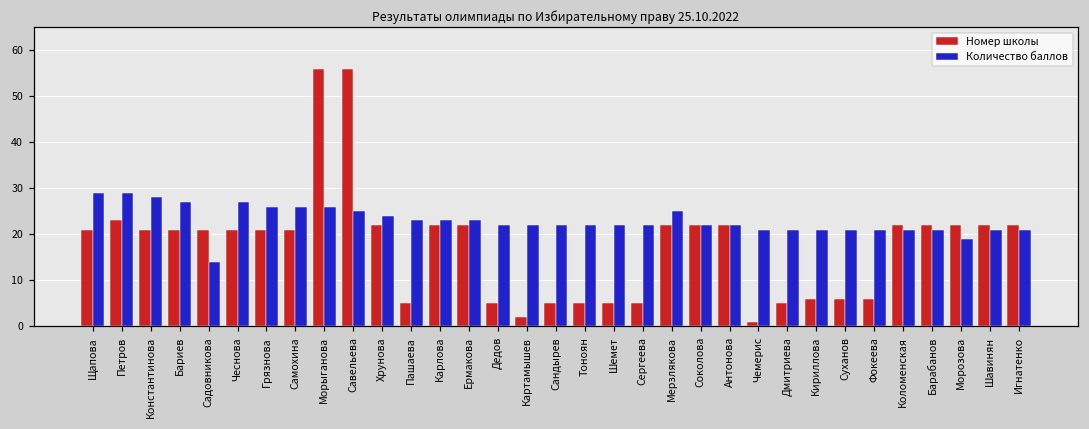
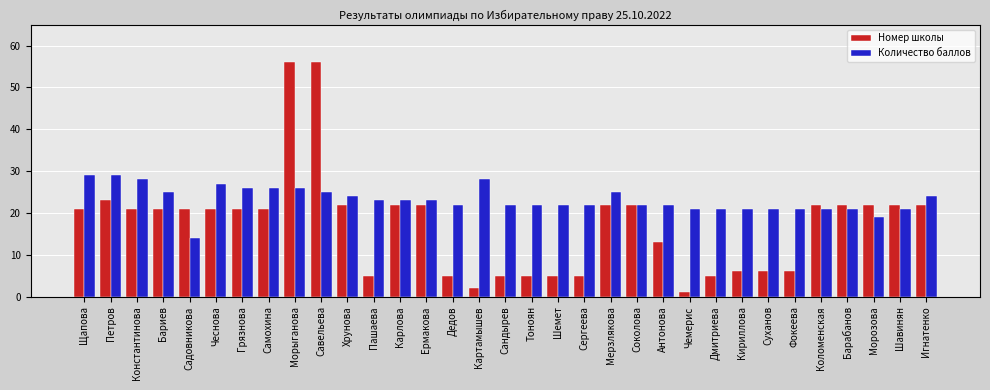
  {
    "Номер школы": {
      "Щапова": 21,
      "Петров": 23,
      "Константинова": 21,
      "Бариев": 21,
      "Садовникова": 21,
      "Чеснова": 21,
      "Грязнова": 21,
      "Самохина": 21,
      "Морыганова": 56,
      "Савельева": 56,
      "Хрунова": 22,
      "Пашаева": 5,
      "Карлова": 22,
      "Ермакова": 22,
      "Дедов": 5,
      "Картамышев": 2,
      "Сандырев": 5,
      "Тоноян": 5,
      "Шемет": 5,
      "Сергеева": 5,
      "Мерзлякова": 22,
      "Соколова": 22,
-     "Антонова": 22,
+     "Антонова": 13,
      "Чемерис": 1,
      "Дмитриева": 5,
      "Кириллова": 6,
      "Суханов": 6,
      "Фокеева": 6,
      "Коломенская": 22,
      "Барабанов": 22,
      "Морозова": 22,
      "Шавинян": 22,
      "Игнатенко": 22
    },
    "Количество баллов": {
      "Щапова": 29,
      "Петров": 29,
      "Константинова": 28,
-     "Бариев": 27,
+     "Бариев": 25,
      "Садовникова": 14,
      "Чеснова": 27,
      "Грязнова": 26,
      "Самохина": 26,
      "Морыганова": 26,
      "Савельева": 25,
      "Хрунова": 24,
      "Пашаева": 23,
      "Карлова": 23,
      "Ермакова": 23,
      "Дедов": 22,
-     "Картамышев": 22,
+     "Картамышев": 28,
      "Сандырев": 22,
      "Тоноян": 22,
      "Шемет": 22,
      "Сергеева": 22,
      "Мерзлякова": 25,
      "Соколова": 22,
      "Антонова": 22,
      "Чемерис": 21,
      "Дмитриева": 21,
      "Кириллова": 21,
      "Суханов": 21,
      "Фокеева": 21,
      "Коломенская": 21,
      "Барабанов": 21,
      "Морозова": 19,
      "Шавинян": 21,
-     "Игнатенко": 21
+     "Игнатенко": 24
    }
  }
